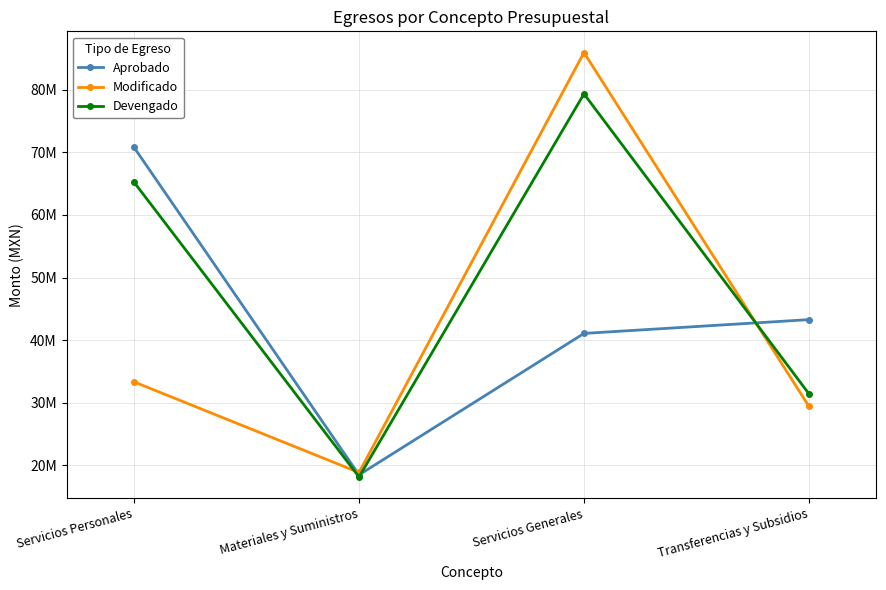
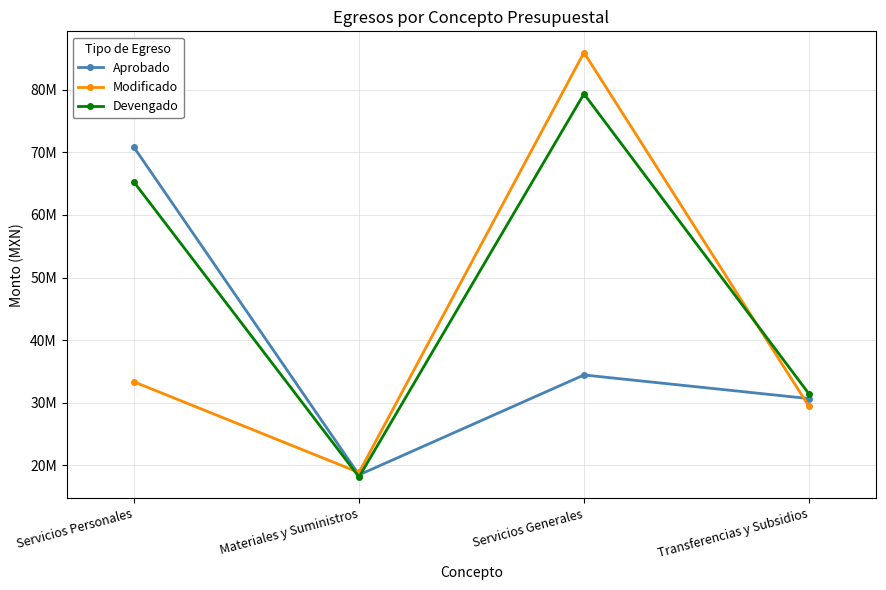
  {
    "Aprobado": {
      "Servicios Personales": 71000000,
-     "Servicios Generales": 41000000,
-     "Transferencias y Subsidios": 43000000
+     "Servicios Generales": 34000000,
+     "Transferencias y Subsidios": 31000000
    },
    "Modificado": {
      "Servicios Personales": 33000000,
      "Servicios Generales": 86000000,
      "Transferencias y Subsidios": 29000000
    },
    "Devengado": {
      "Servicios Personales": 65000000,
      "Servicios Generales": 79000000,
      "Transferencias y Subsidios": 31000000
    }
  }
